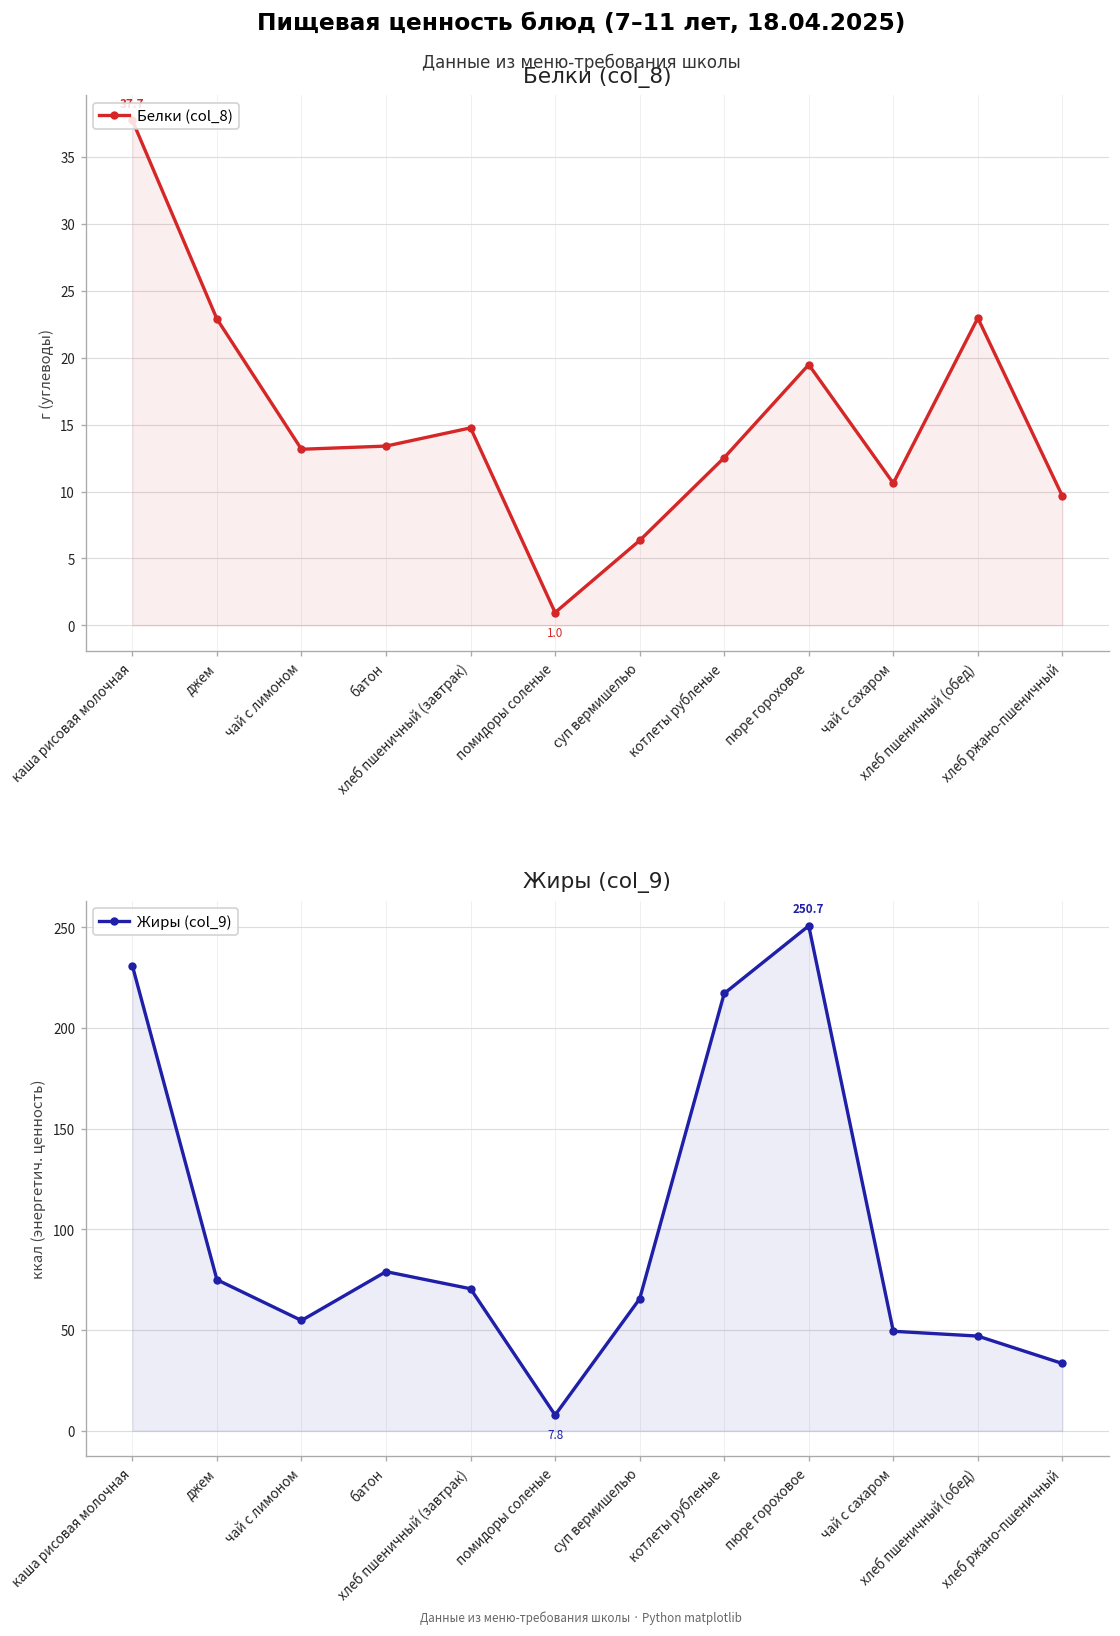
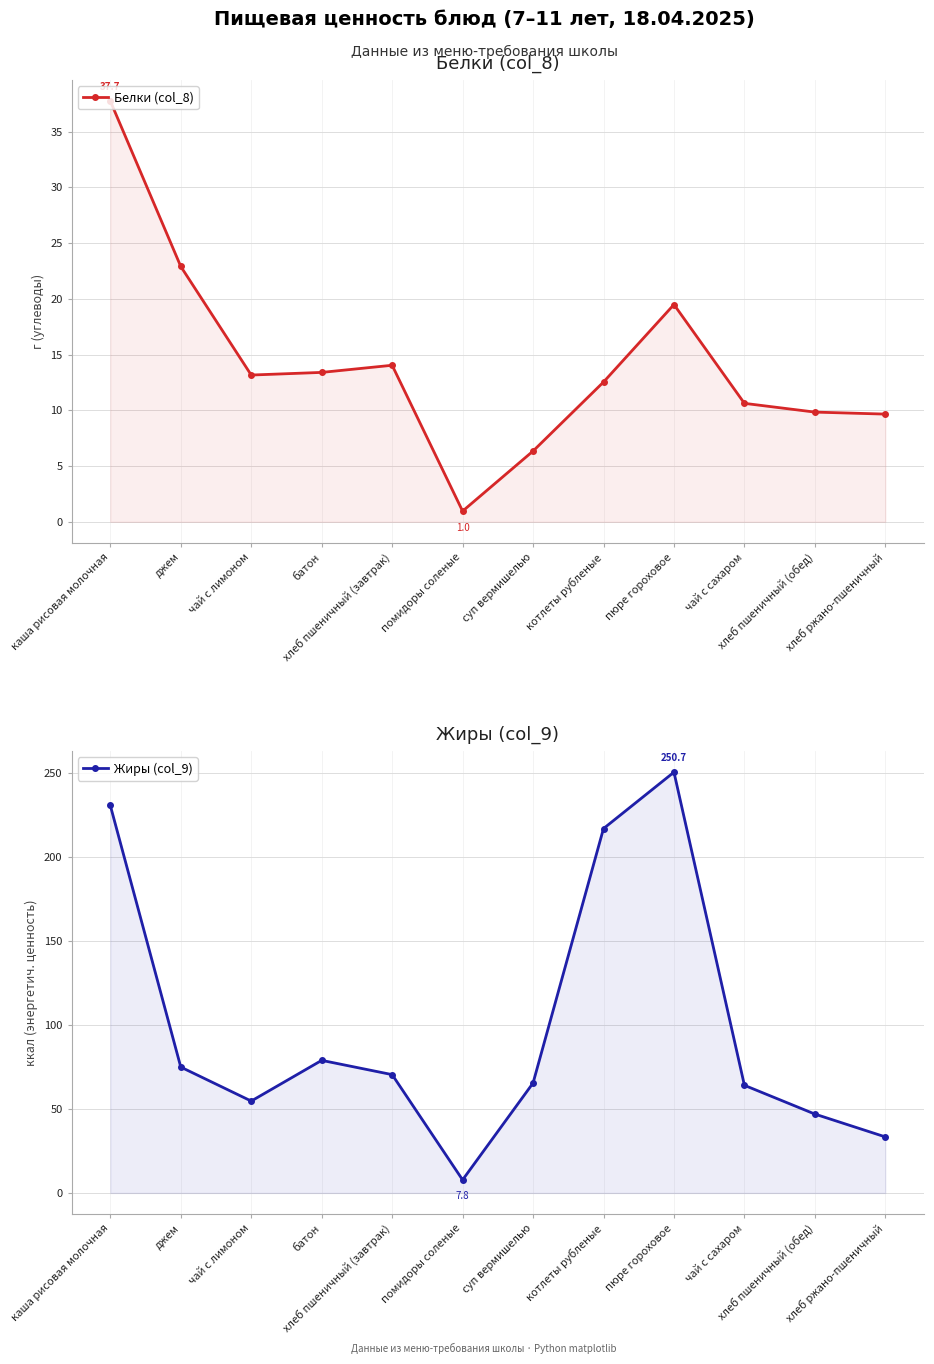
  {
    "Белки (col_8)": {
      "джем": 22.9,
      "чай с лимоном": 13.2,
      "батон": 13.4,
-     "хлеб пшеничный (завтрак)": 14.8,
+     "хлеб пшеничный (завтрак)": 14.0,
      "суп вермишелью": 6.3,
      "котлеты рубленые": 12.5,
      "пюре гороховое": 19.5,
      "чай с сахаром": 10.6,
-     "хлеб пшеничный (обед)": 23.0,
+     "хлеб пшеничный (обед)": 9.8,
      "хлеб ржано-пшеничный": 9.7
    },
    "Жиры (col_9)": {
      "каша рисовая молочная": 231,
      "джем": 75,
      "чай с лимоном": 55,
      "батон": 79,
      "хлеб пшеничный (завтрак)": 71,
      "суп вермишелью": 65,
      "котлеты рубленые": 217,
-     "чай с сахаром": 49,
+     "чай с сахаром": 64,
      "хлеб пшеничный (обед)": 47,
      "хлеб ржано-пшеничный": 33
    }
  }
